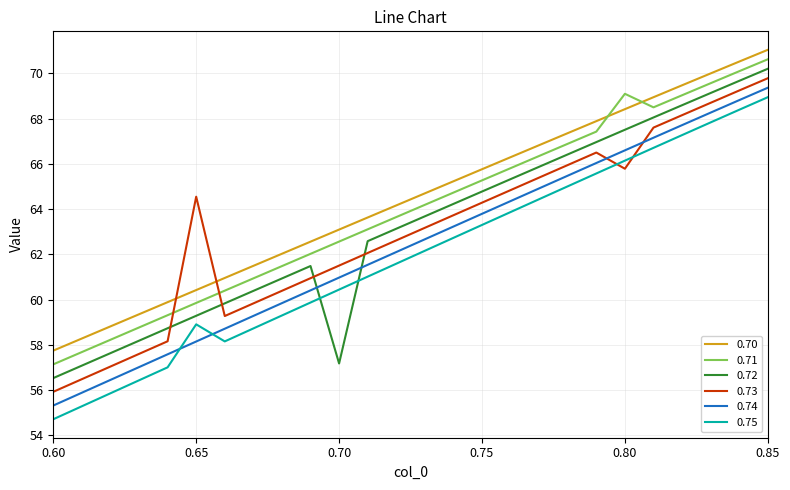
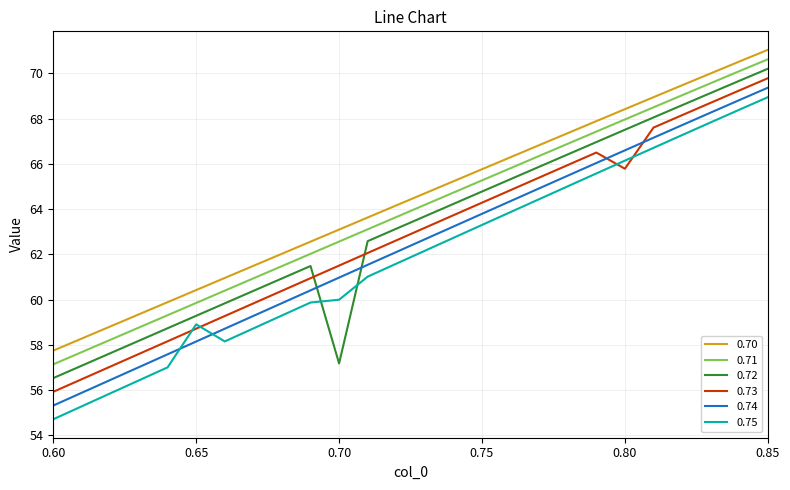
  {
    "0.70": {
      "0.60": 57.7,
      "0.65": 60.4,
      "0.70": 63.1,
      "0.75": 65.8,
      "0.80": 68.4,
      "0.85": 71.0
    },
    "0.71": {
      "0.60": 57.1,
      "0.65": 59.8,
      "0.70": 62.6,
      "0.75": 65.3,
-     "0.80": 69.1,
+     "0.80": 68.0,
      "0.85": 70.6
    },
    "0.72": {
      "0.60": 56.5,
      "0.65": 59.3,
      "0.70": 57.2,
      "0.75": 64.8,
      "0.80": 67.5,
      "0.85": 70.2
    },
    "0.73": {
      "0.60": 55.9,
-     "0.65": 64.5,
+     "0.65": 58.7,
      "0.70": 61.5,
      "0.75": 64.3,
      "0.80": 65.8,
      "0.85": 69.8
    },
    "0.74": {
      "0.60": 55.3,
      "0.65": 58.1,
      "0.70": 61.0,
      "0.75": 63.8,
      "0.80": 66.6,
      "0.85": 69.4
    },
    "0.75": {
      "0.60": 54.7,
      "0.65": 58.9,
-     "0.70": 60.4,
+     "0.70": 60.0,
      "0.75": 63.3,
      "0.80": 66.1,
      "0.85": 68.9
    }
  }
